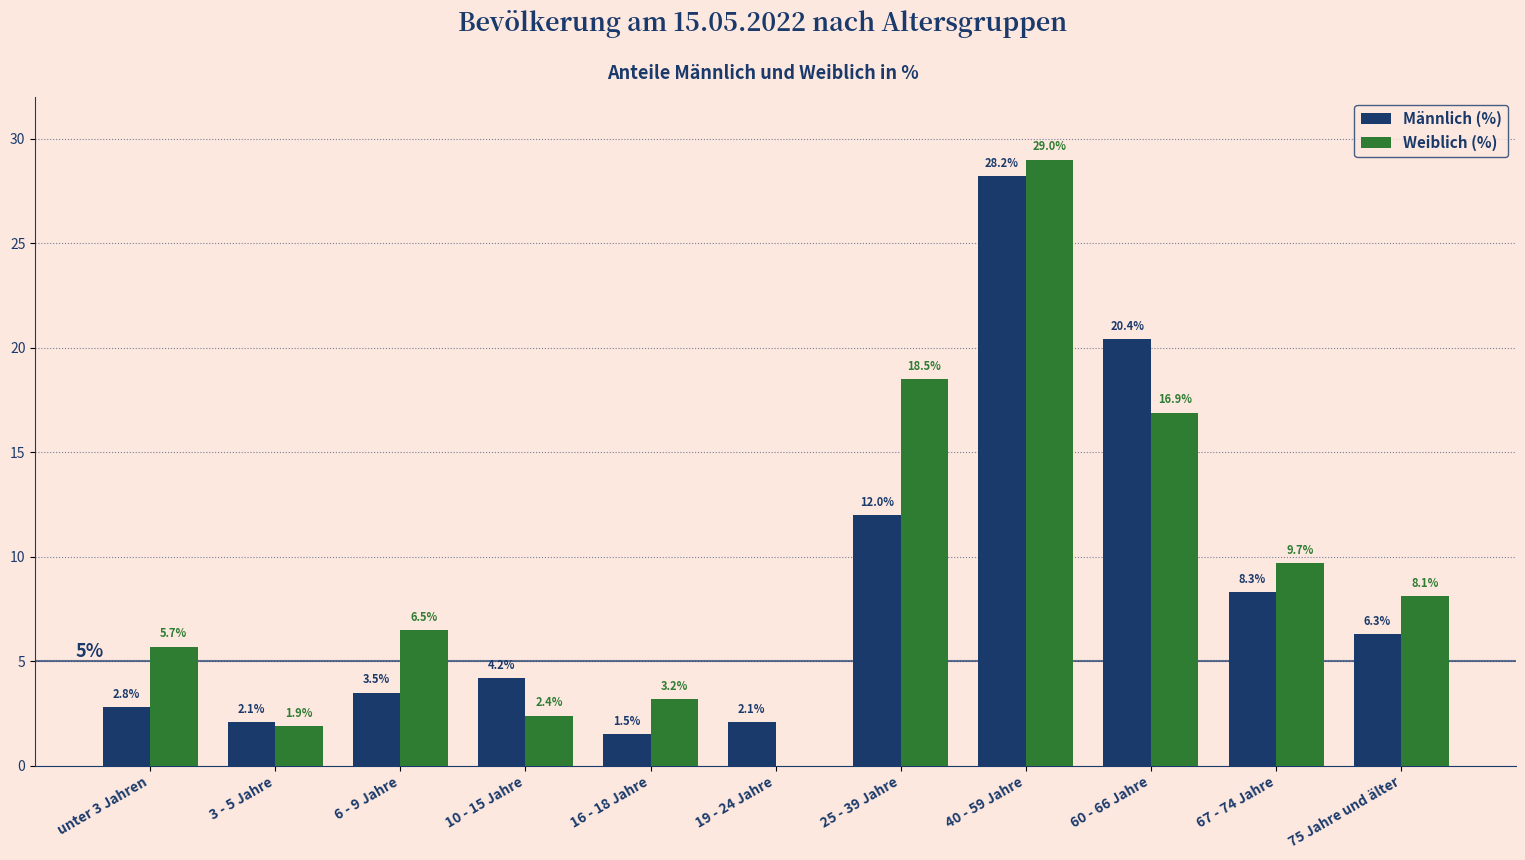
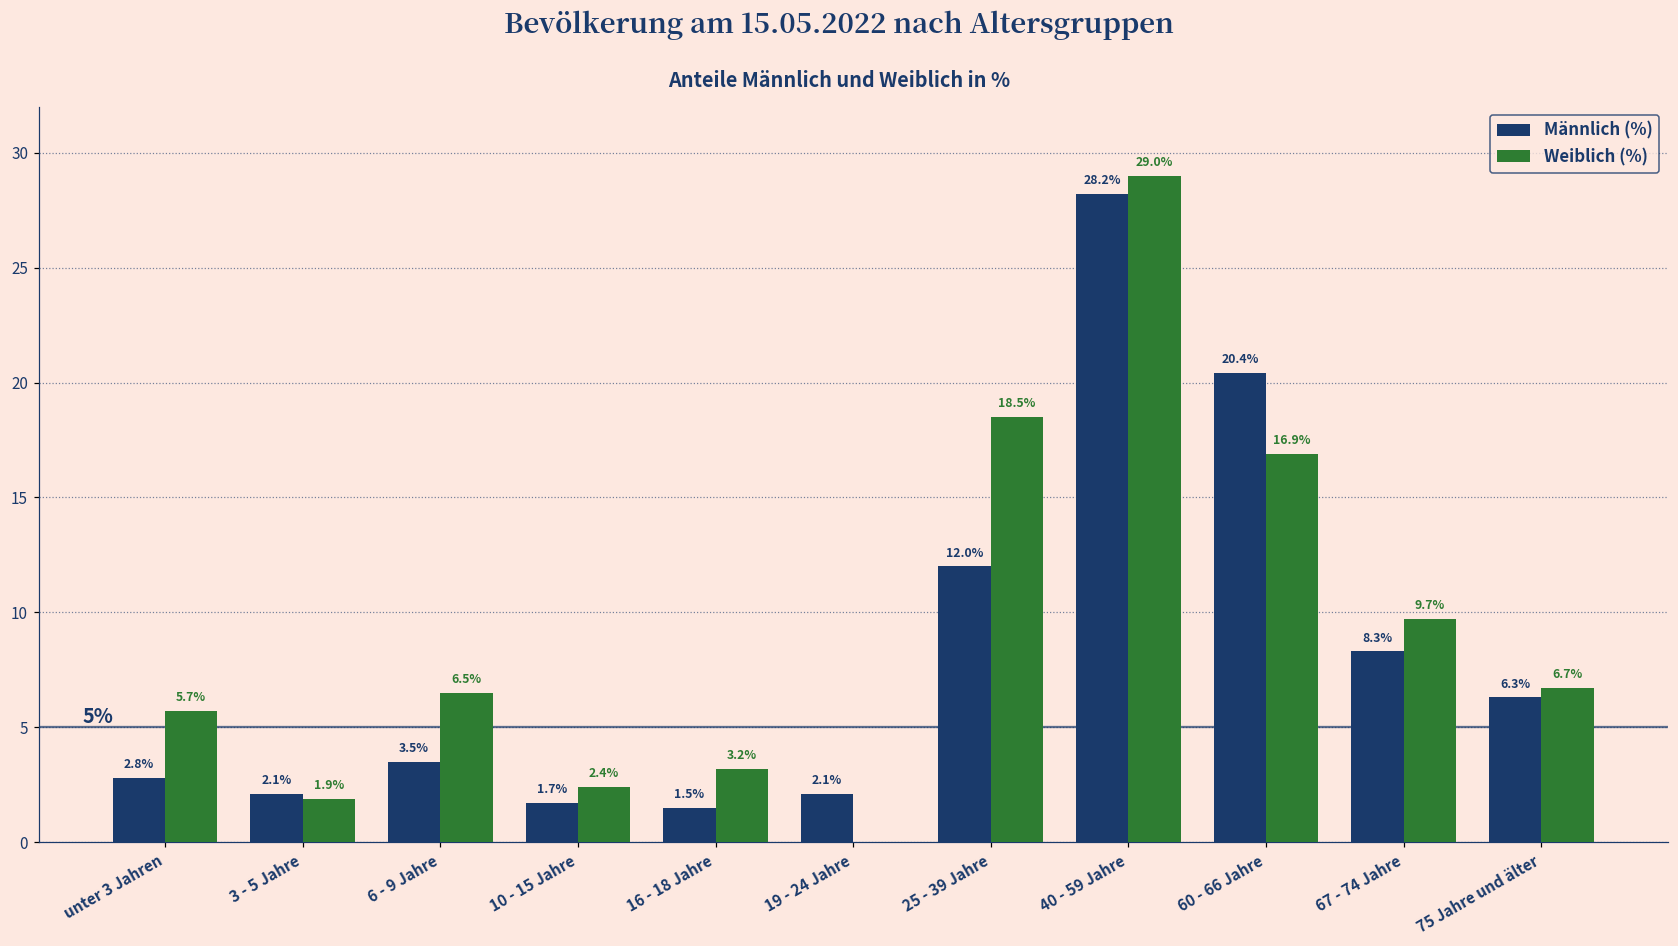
  {
    "Männlich (%)": {
      "unter 3 Jahren": "2.8%",
      "3 - 5 Jahre": "2.1%",
      "6 - 9 Jahre": "3.5%",
-     "10 - 15 Jahre": "4.2%",
+     "10 - 15 Jahre": "1.7%",
      "16 - 18 Jahre": "1.5%",
      "19 - 24 Jahre": "2.1%",
      "25 - 39 Jahre": "12.0%",
      "40 - 59 Jahre": "28.2%",
      "60 - 66 Jahre": "20.4%",
      "67 - 74 Jahre": "8.3%",
      "75 Jahre und älter": "6.3%"
    },
    "Weiblich (%)": {
      "unter 3 Jahren": "5.7%",
      "3 - 5 Jahre": "1.9%",
      "6 - 9 Jahre": "6.5%",
      "10 - 15 Jahre": "2.4%",
      "16 - 18 Jahre": "3.2%",
      "25 - 39 Jahre": "18.5%",
      "40 - 59 Jahre": "29.0%",
      "60 - 66 Jahre": "16.9%",
      "67 - 74 Jahre": "9.7%",
-     "75 Jahre und älter": "8.1%"
+     "75 Jahre und älter": "6.7%"
    }
  }
